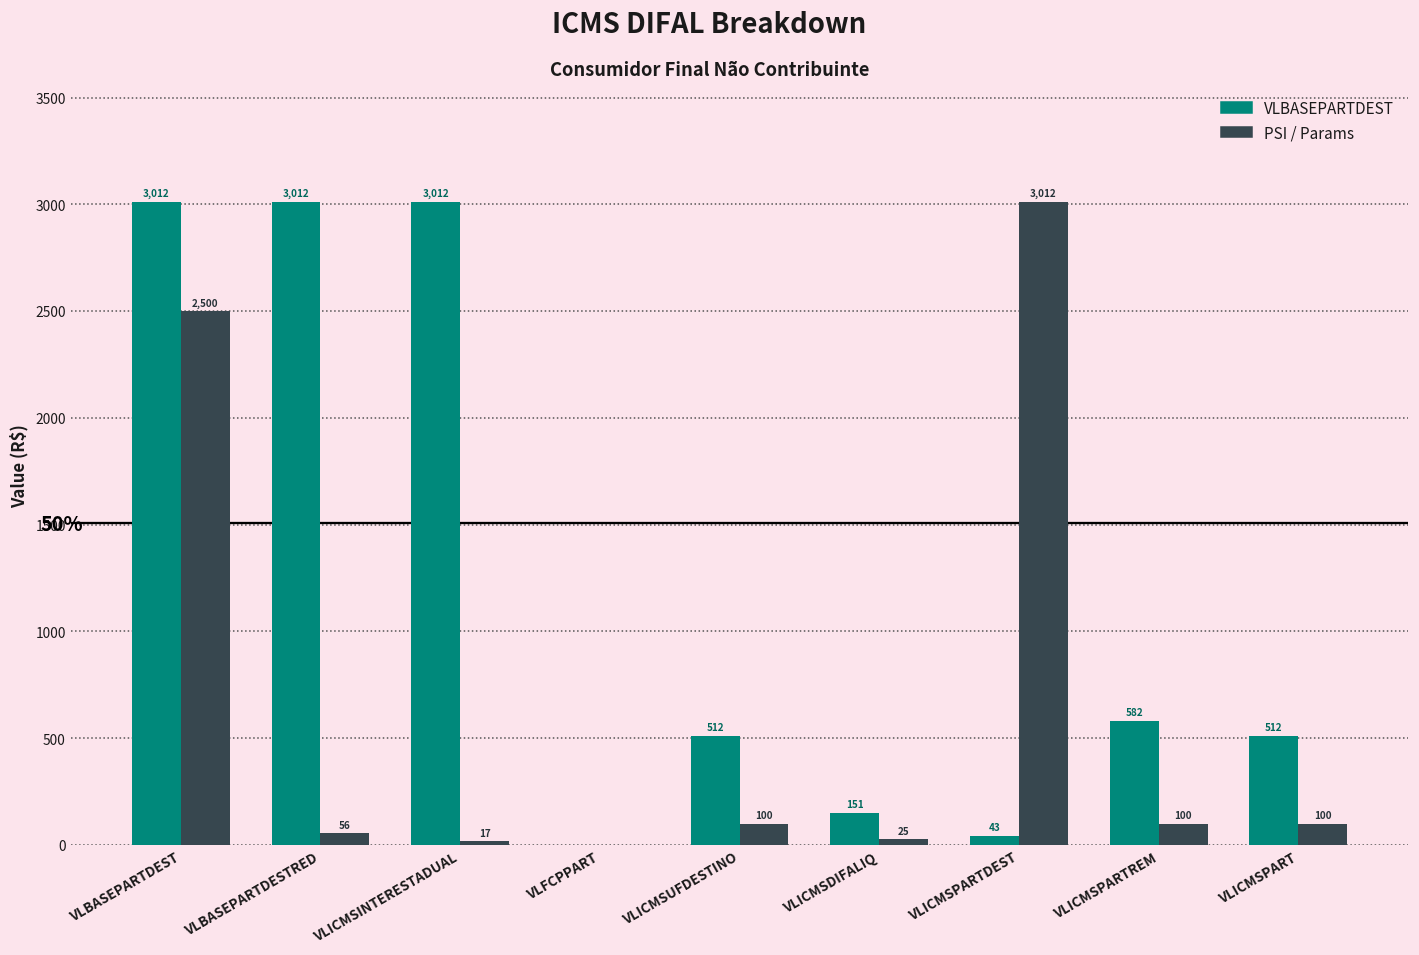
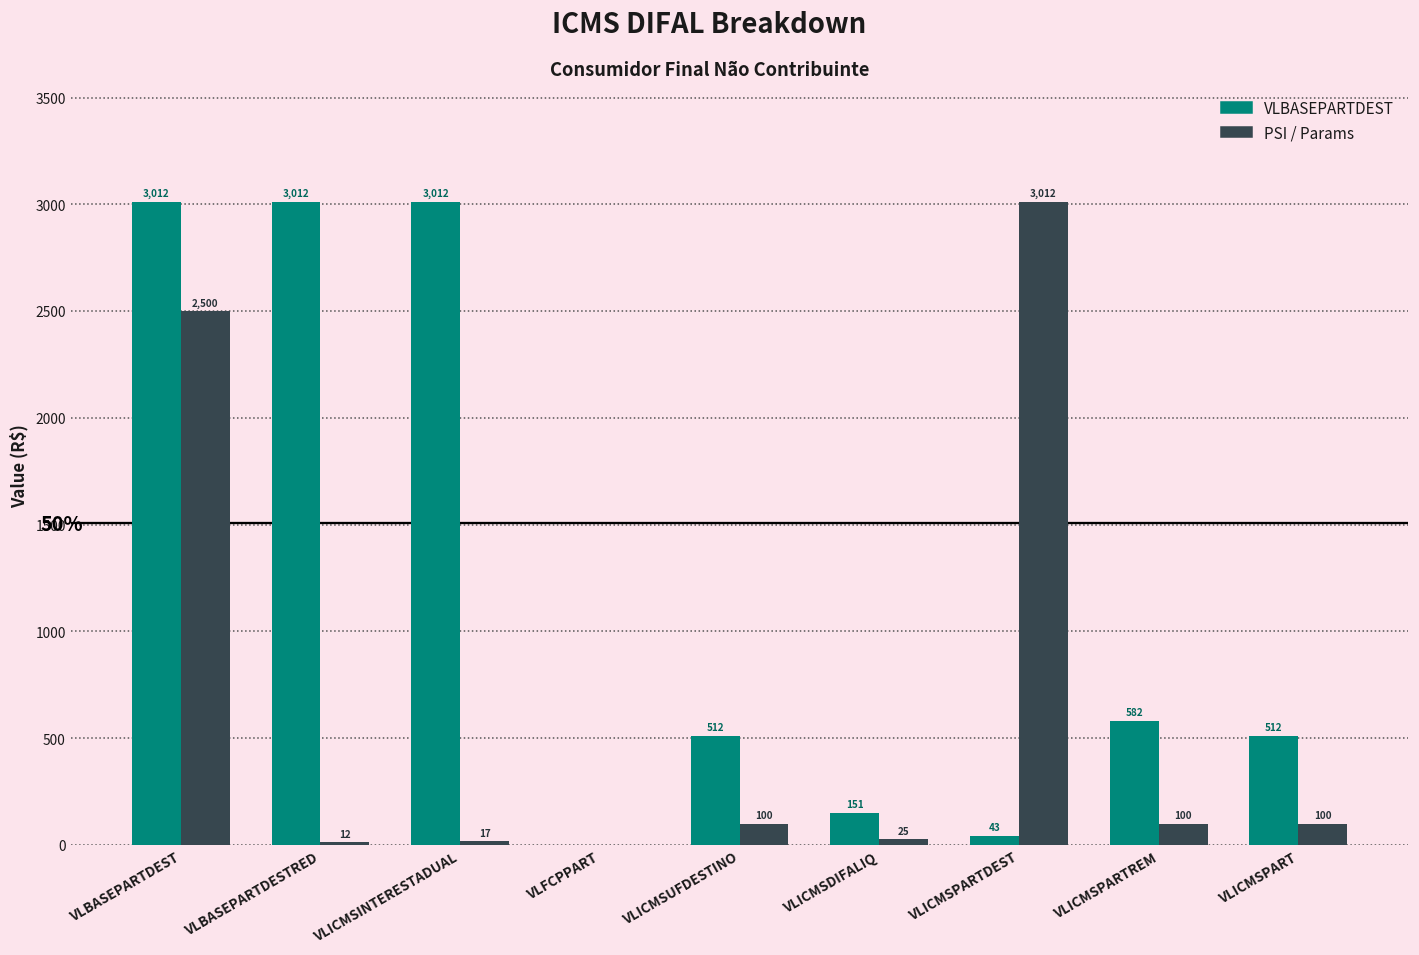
  {
    "VLBASEPARTDEST": {
      "VLBASEPARTDEST": "3,012",
      "VLBASEPARTDESTRED": "3,012",
      "VLICMSINTERESTADUAL": "3,012",
      "VLICMSUFDESTINO": "512",
      "VLICMSDIFALIQ": "151",
      "VLICMSPARTDEST": "43",
      "VLICMSPARTREM": "582",
      "VLICMSPART": "512"
    },
    "PSI / Params": {
      "VLBASEPARTDEST": "2,500",
-     "VLBASEPARTDESTRED": "56",
+     "VLBASEPARTDESTRED": "12",
      "VLICMSINTERESTADUAL": "17",
      "VLICMSUFDESTINO": "100",
      "VLICMSDIFALIQ": "25",
      "VLICMSPARTDEST": "3,012",
      "VLICMSPARTREM": "100",
      "VLICMSPART": "100"
    }
  }
